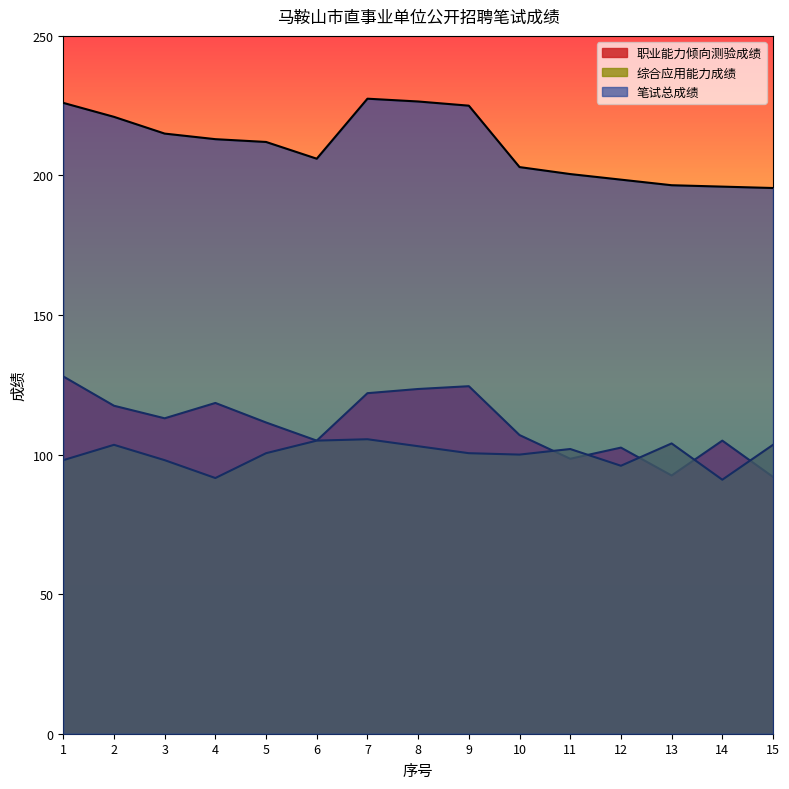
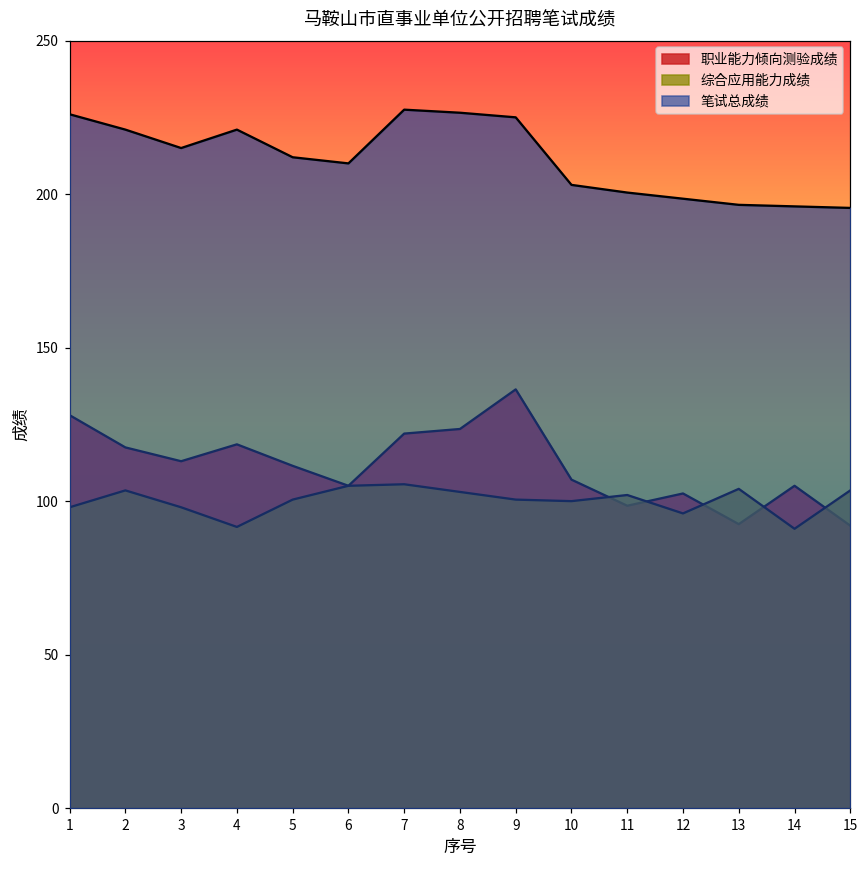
  {
    "职业能力倾向测验成绩": {
      "1": 128,
      "2": 118,
      "3": 113,
      "4": 119,
      "5": 112,
      "7": 122,
      "8": 124,
-     "9": 125,
+     "9": 136,
      "10": 107,
      "11": 99,
      "12": 103,
      "13": 93,
      "14": 105,
      "15": 92
    },
    "综合应用能力成绩": {
      "1": 98,
      "2": 104,
      "3": 98,
      "4": 92,
      "5": 101,
      "7": 106,
      "8": 103,
      "9": 101,
      "10": 100,
      "11": 102,
      "12": 96,
      "13": 104,
      "14": 91,
      "15": 104
    },
    "笔试总成绩": {
      "1": 226,
      "2": 221,
      "3": 215,
-     "4": 213,
+     "4": 221,
      "5": 212,
-     "6": 206,
+     "6": 210,
      "7": 228,
      "8": 227,
      "9": 225,
      "10": 203,
      "11": 201,
      "12": 199,
      "13": 197,
      "14": 196,
      "15": 196
    }
  }
